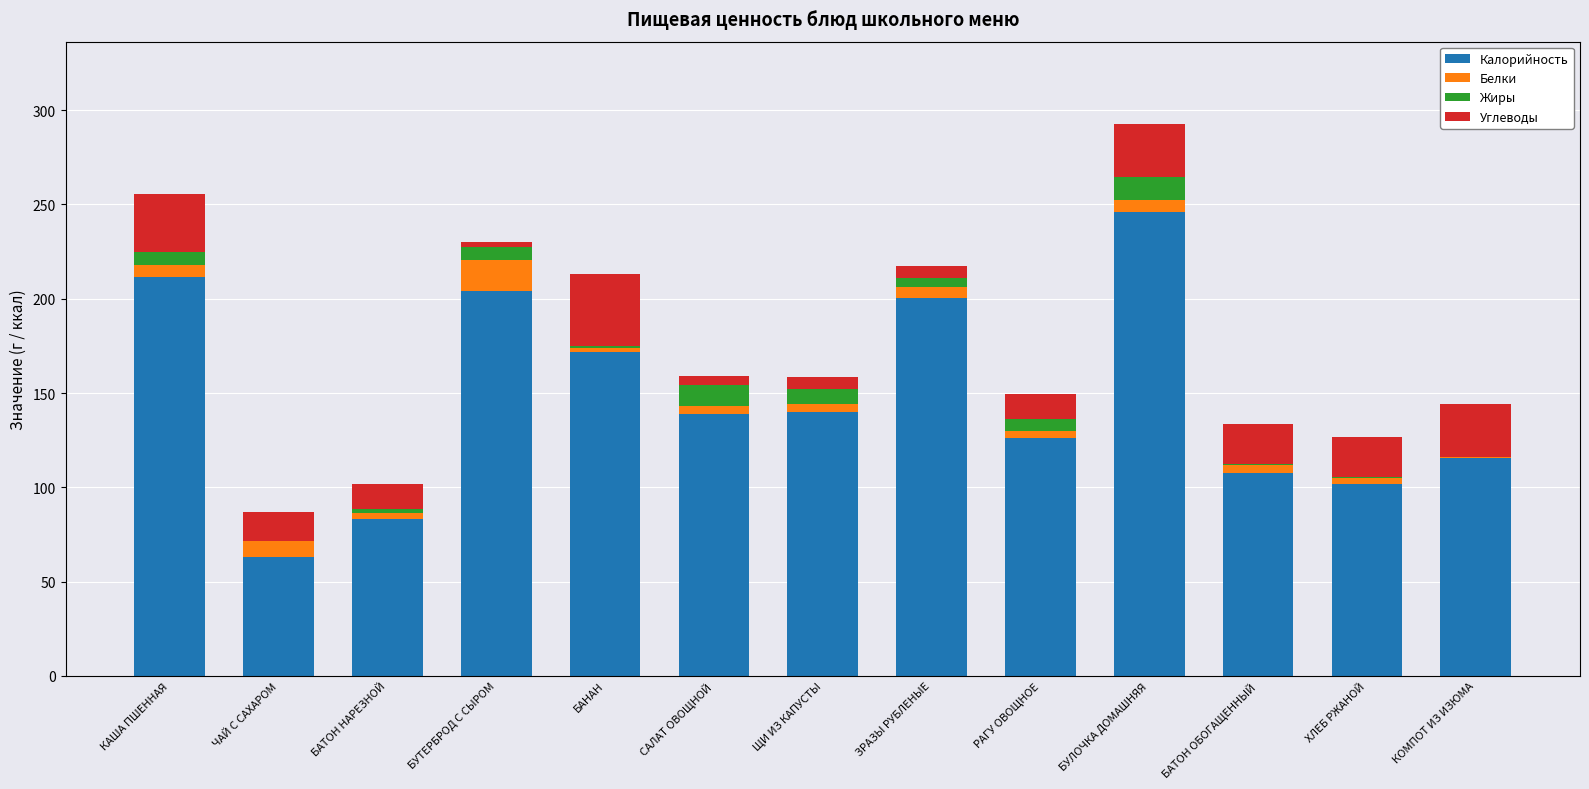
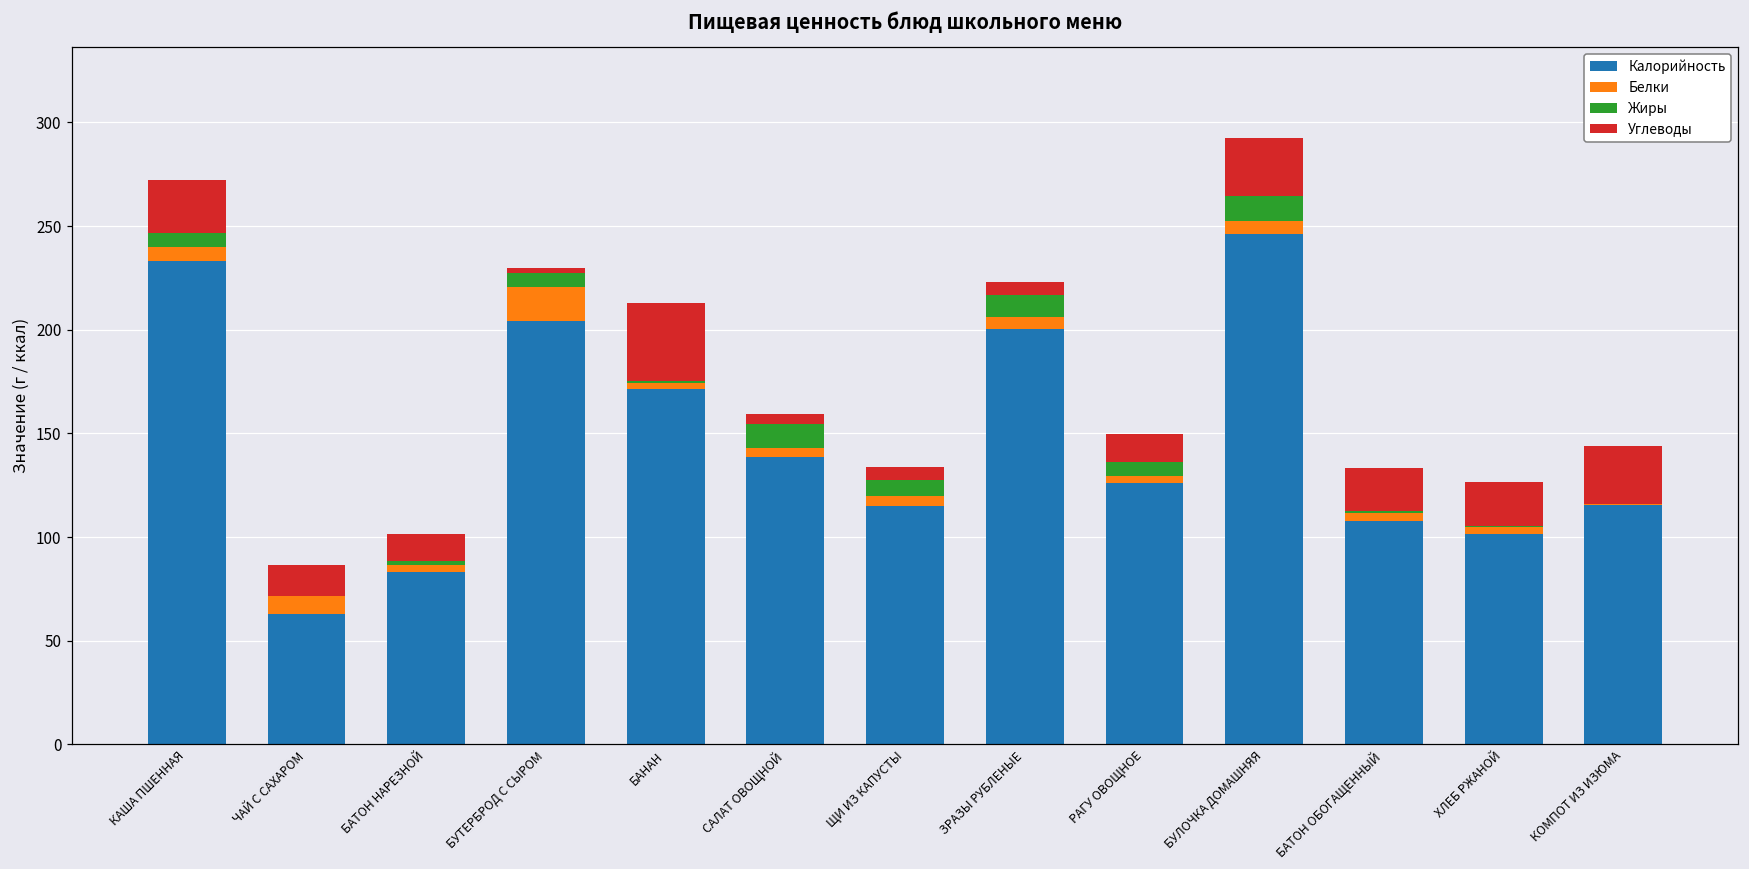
  {
    "Калорийность": {
-     "КАША ПШЕННАЯ": 212,
+     "КАША ПШЕННАЯ": 233,
      "ЧАЙ С САХАРОМ": 63,
      "БАТОН НАРЕЗНОЙ": 83,
      "БУТЕРБРОД С СЫРОМ": 204,
      "БАНАН": 172,
      "САЛАТ ОВОЩНОЙ": 139,
-     "ЩИ ИЗ КАПУСТЫ": 140,
+     "ЩИ ИЗ КАПУСТЫ": 115,
      "ЗРАЗЫ РУБЛЕНЫЕ": 200,
      "РАГУ ОВОЩНОЕ": 126,
      "БУЛОЧКА ДОМАШНЯЯ": 246,
      "БАТОН ОБОГАЩЕННЫЙ": 108,
      "ХЛЕБ РЖАНОЙ": 102,
      "КОМПОТ ИЗ ИЗЮМА": 115
    },
    "Белки": {
      "КАША ПШЕННАЯ": 6,
      "ЧАЙ С САХАРОМ": 9,
      "БАТОН НАРЕЗНОЙ": 3,
      "БУТЕРБРОД С СЫРОМ": 16,
      "БАНАН": 3,
      "САЛАТ ОВОЩНОЙ": 4,
      "ЩИ ИЗ КАПУСТЫ": 5,
      "ЗРАЗЫ РУБЛЕНЫЕ": 6,
      "РАГУ ОВОЩНОЕ": 3,
      "БУЛОЧКА ДОМАШНЯЯ": 6,
      "БАТОН ОБОГАЩЕННЫЙ": 4,
      "ХЛЕБ РЖАНОЙ": 3
    },
    "Жиры": {
      "КАША ПШЕННАЯ": 7,
      "БАТОН НАРЕЗНОЙ": 2,
      "БУТЕРБРОД С СЫРОМ": 7,
      "САЛАТ ОВОЩНОЙ": 11,
      "ЩИ ИЗ КАПУСТЫ": 8,
-     "ЗРАЗЫ РУБЛЕНЫЕ": 5,
+     "ЗРАЗЫ РУБЛЕНЫЕ": 11,
      "РАГУ ОВОЩНОЕ": 7,
      "БУЛОЧКА ДОМАШНЯЯ": 12
    },
    "Углеводы": {
-     "КАША ПШЕННАЯ": 31,
+     "КАША ПШЕННАЯ": 25,
      "ЧАЙ С САХАРОМ": 15,
      "БАТОН НАРЕЗНОЙ": 13,
      "БУТЕРБРОД С СЫРОМ": 3,
      "БАНАН": 38,
      "САЛАТ ОВОЩНОЙ": 5,
      "ЩИ ИЗ КАПУСТЫ": 6,
      "ЗРАЗЫ РУБЛЕНЫЕ": 7,
      "РАГУ ОВОЩНОЕ": 13,
      "БУЛОЧКА ДОМАШНЯЯ": 28,
      "БАТОН ОБОГАЩЕННЫЙ": 21,
      "ХЛЕБ РЖАНОЙ": 21,
      "КОМПОТ ИЗ ИЗЮМА": 28
    }
  }
